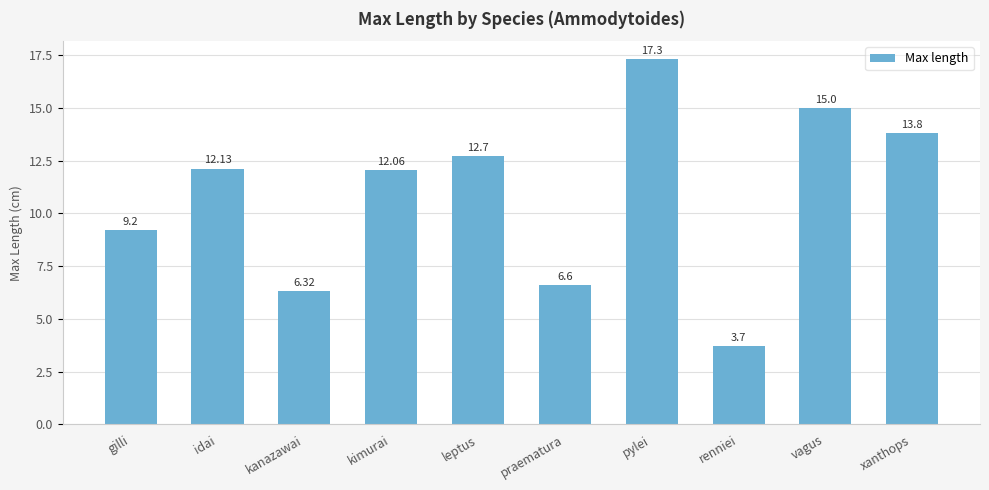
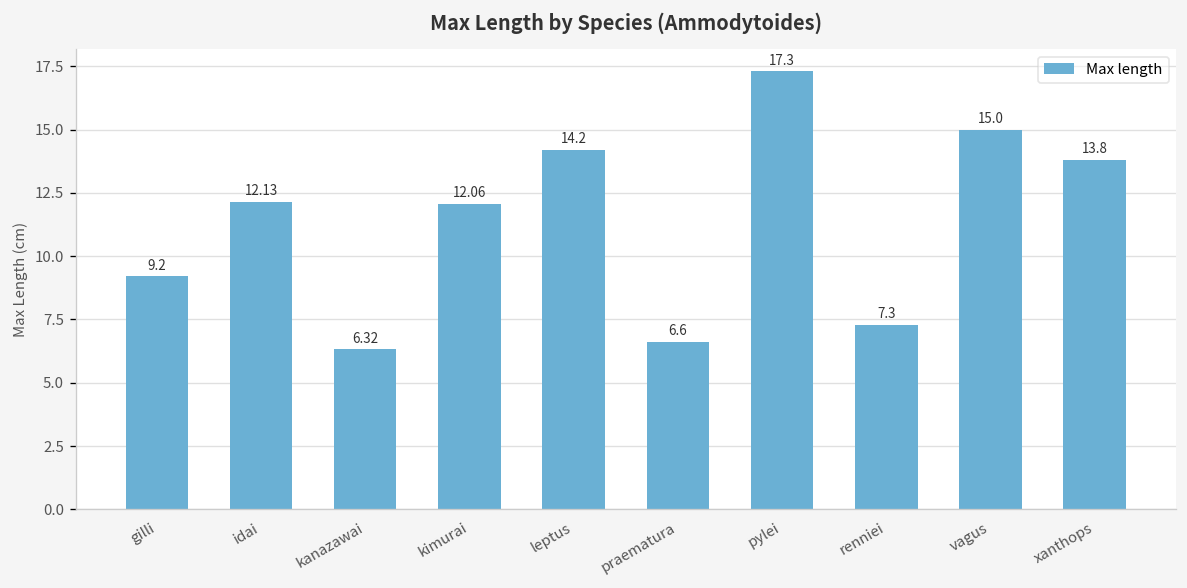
  {
    "gilli": 9.2,
    "idai": 12.13,
    "kanazawai": 6.32,
    "kimurai": 12.06,
-   "leptus": 12.7,
+   "leptus": 14.2,
    "praematura": 6.6,
    "pylei": 17.3,
-   "renniei": 3.7,
+   "renniei": 7.3,
    "vagus": 15.0,
    "xanthops": 13.8
  }
